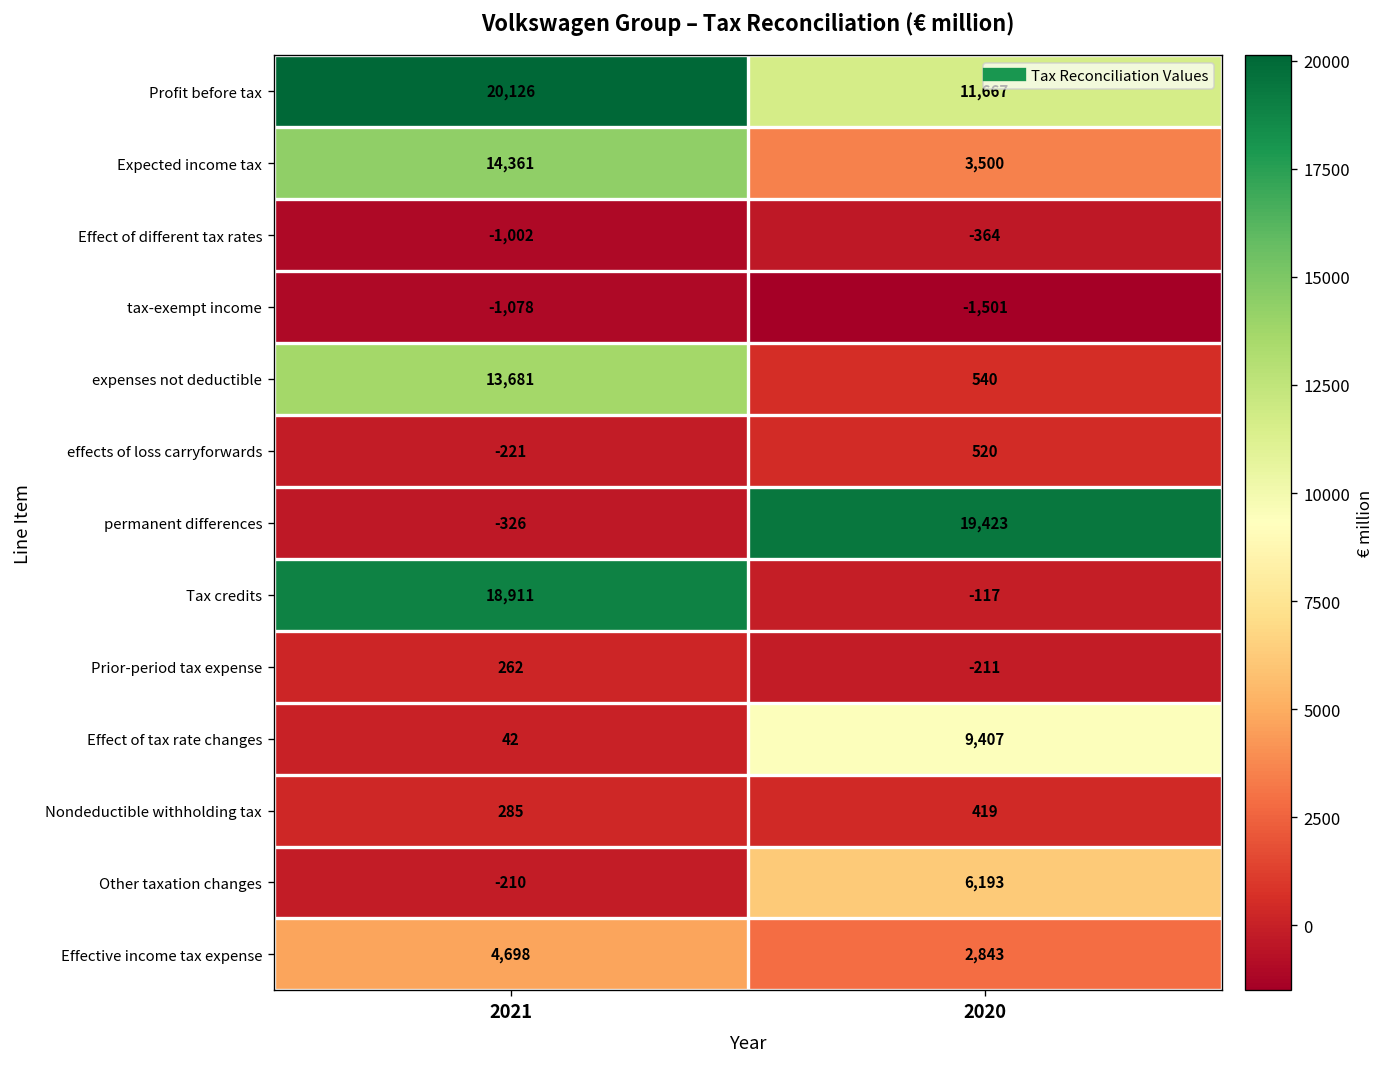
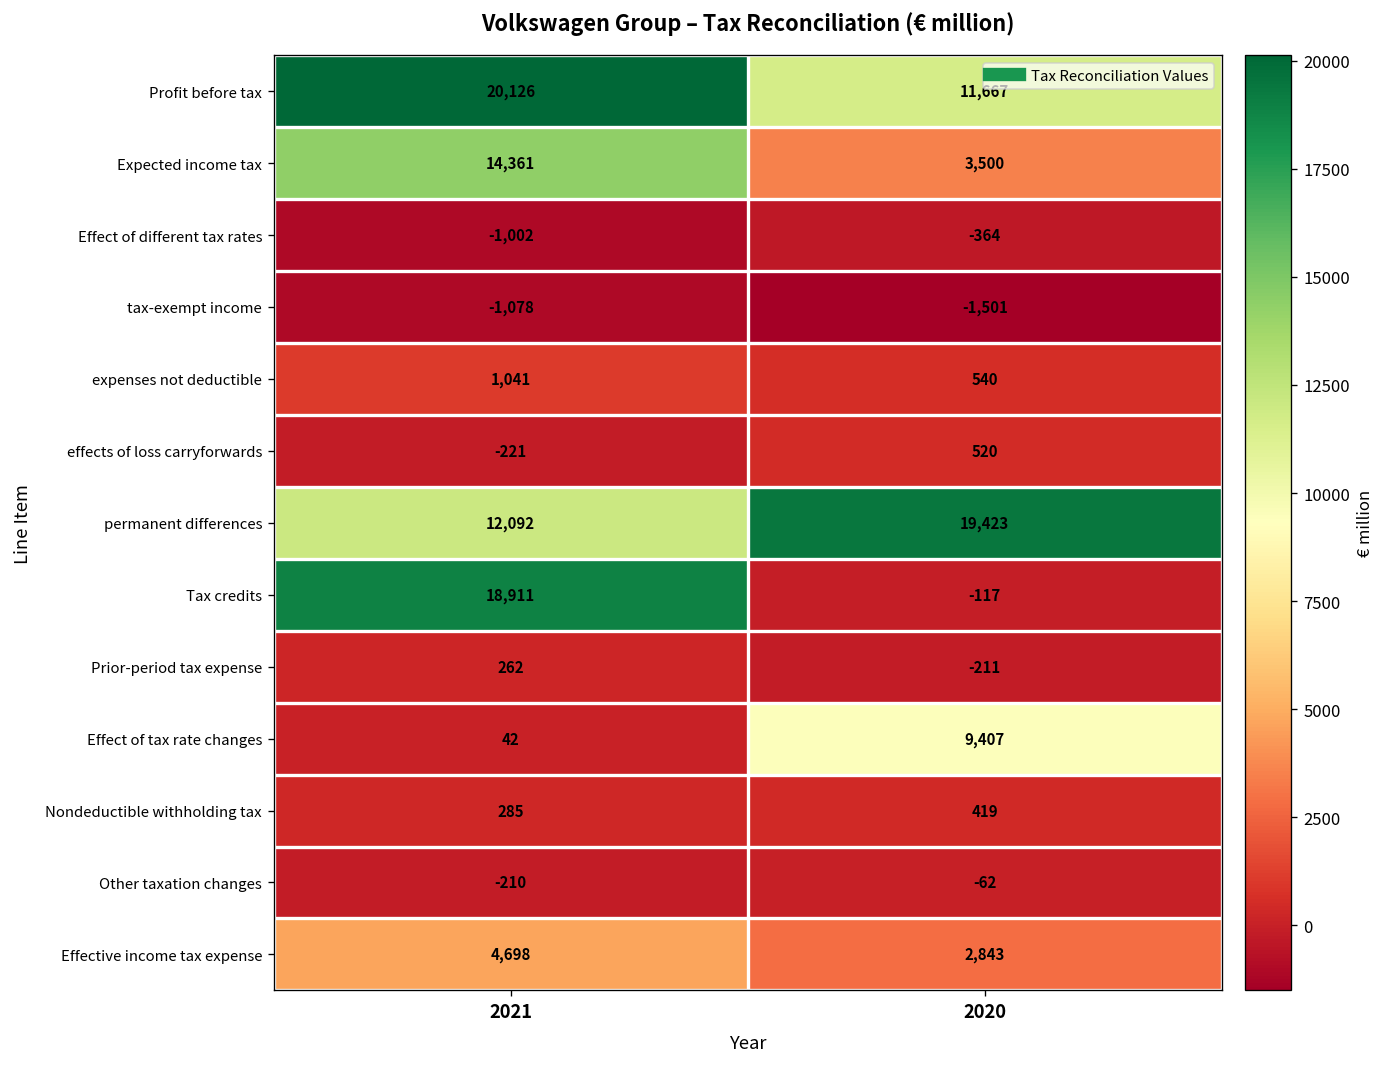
  {
    "Profit before tax": {
      "2021": "20,126"
    },
    "Expected income tax": {
      "2021": "14,361",
      "2020": "3,500"
    },
    "Effect of different tax rates": {
      "2021": "-1,002",
      "2020": "-364"
    },
    "tax-exempt income": {
      "2021": "-1,078",
      "2020": "-1,501"
    },
    "expenses not deductible": {
-     "2021": "13,681",
+     "2021": "1,041",
      "2020": "540"
    },
    "effects of loss carryforwards": {
      "2021": "-221",
      "2020": "520"
    },
    "permanent differences": {
-     "2021": "-326",
+     "2021": "12,092",
      "2020": "19,423"
    },
    "Tax credits": {
      "2021": "18,911",
      "2020": "-117"
    },
    "Prior-period tax expense": {
      "2021": "262",
      "2020": "-211"
    },
    "Effect of tax rate changes": {
      "2021": "42",
      "2020": "9,407"
    },
    "Nondeductible withholding tax": {
      "2021": "285",
      "2020": "419"
    },
    "Other taxation changes": {
      "2021": "-210",
-     "2020": "6,193"
+     "2020": "-62"
    },
    "Effective income tax expense": {
      "2021": "4,698",
      "2020": "2,843"
    }
  }
